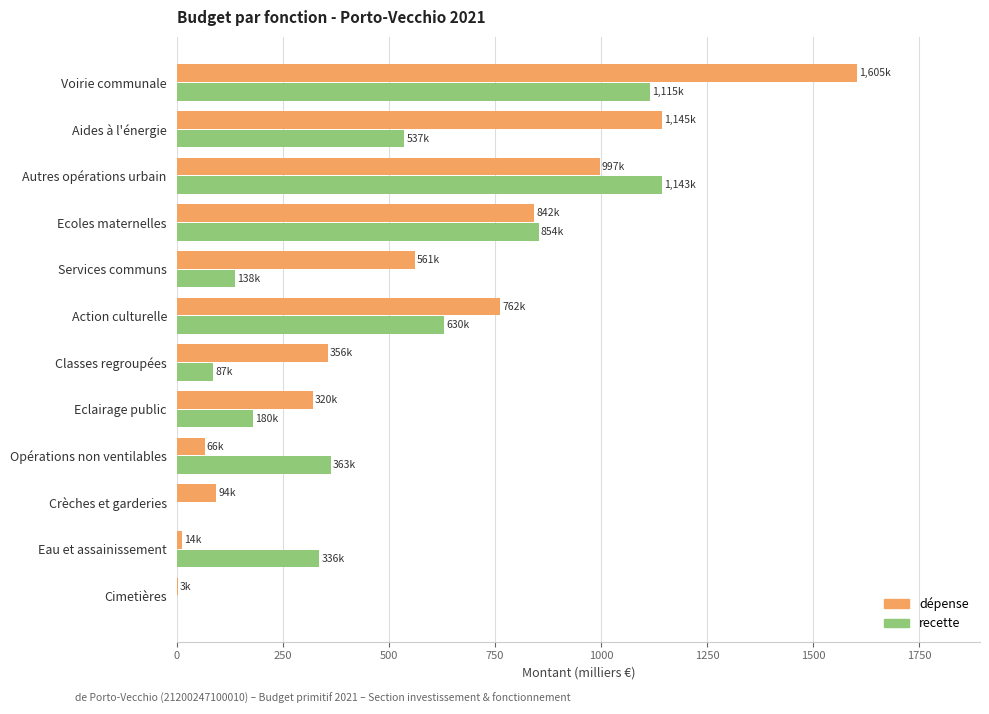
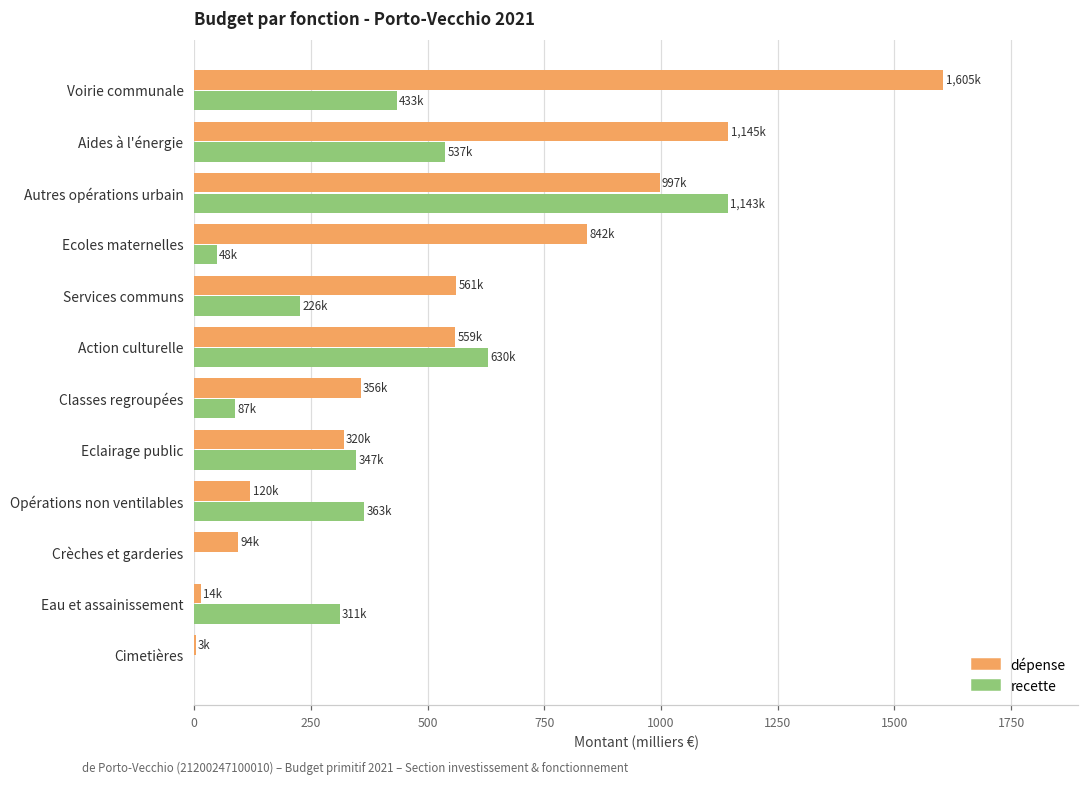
  {
    "dépense": {
      "Voirie communale": "1,605k",
      "Aides à l'énergie": "1,145k",
      "Autres opérations urbain": "997k",
      "Ecoles maternelles": "842k",
      "Services communs": "561k",
-     "Action culturelle": "762k",
+     "Action culturelle": "559k",
      "Classes regroupées": "356k",
      "Eclairage public": "320k",
-     "Opérations non ventilables": "66k",
+     "Opérations non ventilables": "120k",
      "Crèches et garderies": "94k",
      "Eau et assainissement": "14k",
      "Cimetières": "3k"
    },
    "recette": {
-     "Voirie communale": "1,115k",
+     "Voirie communale": "433k",
      "Aides à l'énergie": "537k",
      "Autres opérations urbain": "1,143k",
-     "Ecoles maternelles": "854k",
-     "Services communs": "138k",
+     "Ecoles maternelles": "48k",
+     "Services communs": "226k",
      "Action culturelle": "630k",
      "Classes regroupées": "87k",
-     "Eclairage public": "180k",
+     "Eclairage public": "347k",
      "Opérations non ventilables": "363k",
-     "Eau et assainissement": "336k"
+     "Eau et assainissement": "311k"
    }
  }
